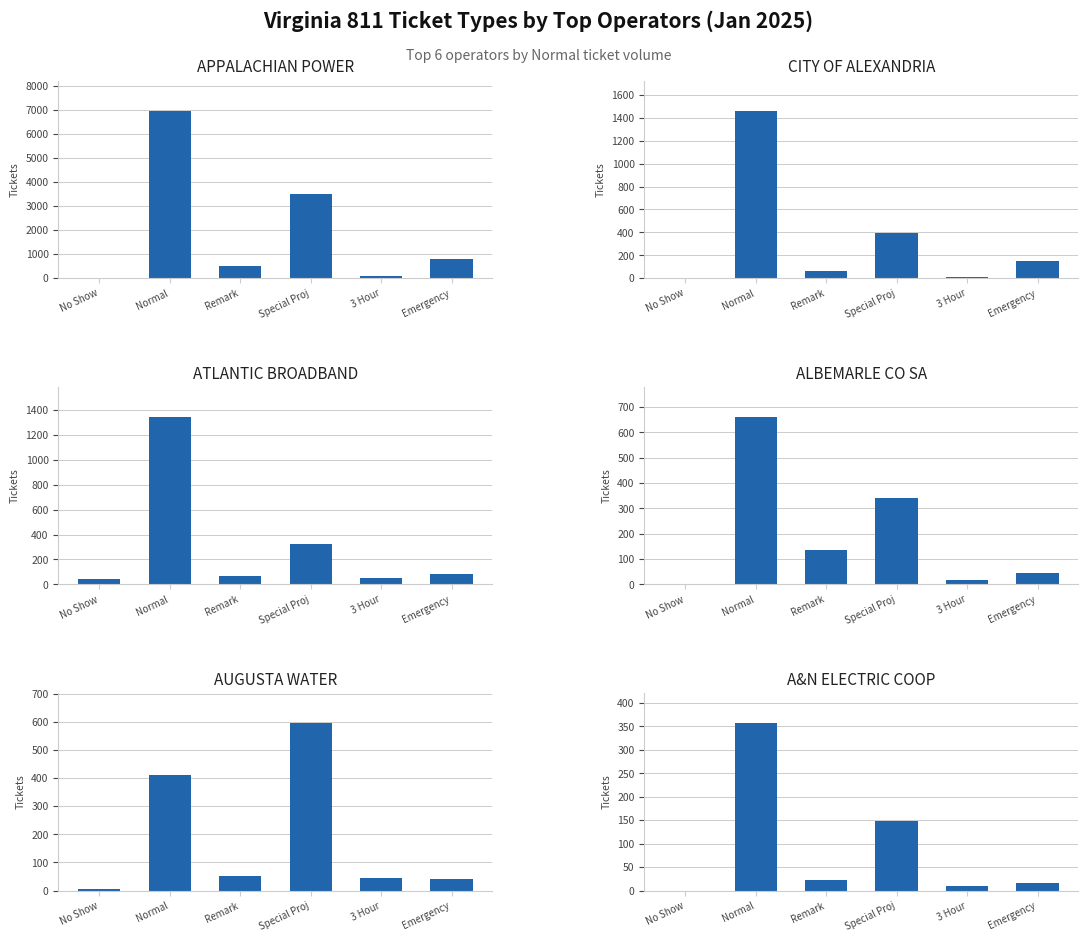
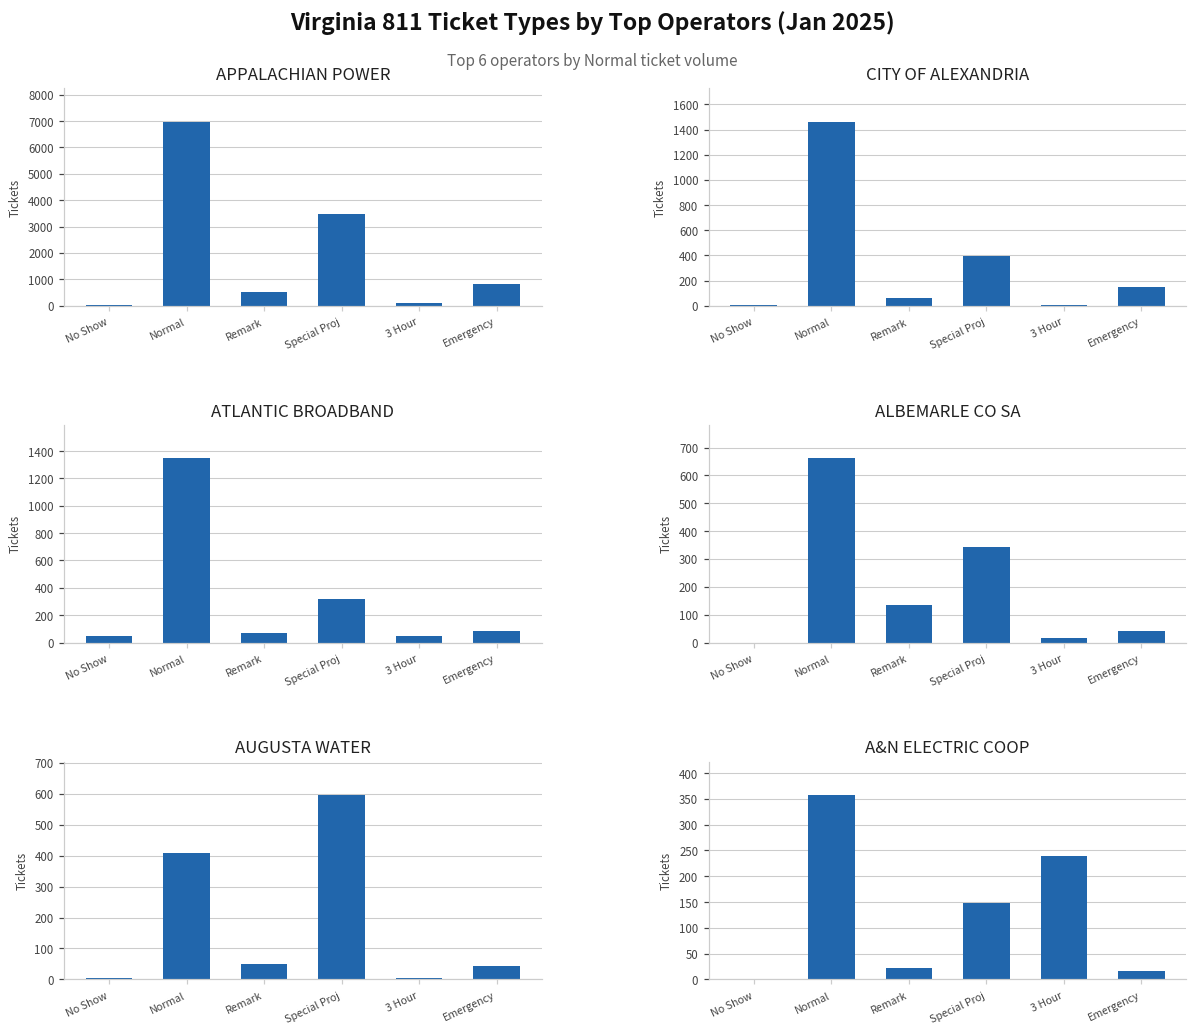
  {
    "APPALACHIAN POWER": {
      "Normal": 7000,
      "Remark": 500,
      "Special Proj": 3500,
      "Emergency": 800
    },
    "CITY OF ALEXANDRIA": {
      "Normal": 1460,
      "Remark": 70,
      "Special Proj": 390,
      "Emergency": 150
    },
    "ATLANTIC BROADBAND": {
      "No Show": 50,
      "Normal": 1350,
      "Remark": 70,
      "Special Proj": 320,
      "3 Hour": 50,
      "Emergency": 90
    },
    "ALBEMARLE CO SA": {
      "No Show": 0,
      "Normal": 660,
      "Remark": 140,
      "Special Proj": 340,
      "3 Hour": 20,
      "Emergency": 40
    },
    "AUGUSTA WATER": {
      "Normal": 410,
      "Remark": 50,
      "Special Proj": 600,
-     "3 Hour": 40,
+     "3 Hour": 10,
      "Emergency": 40
    },
    "A&N ELECTRIC COOP": {
      "No Show": 0,
      "Normal": 360,
      "Remark": 20,
      "Special Proj": 150,
-     "3 Hour": 10,
+     "3 Hour": 240,
      "Emergency": 20
    }
  }
